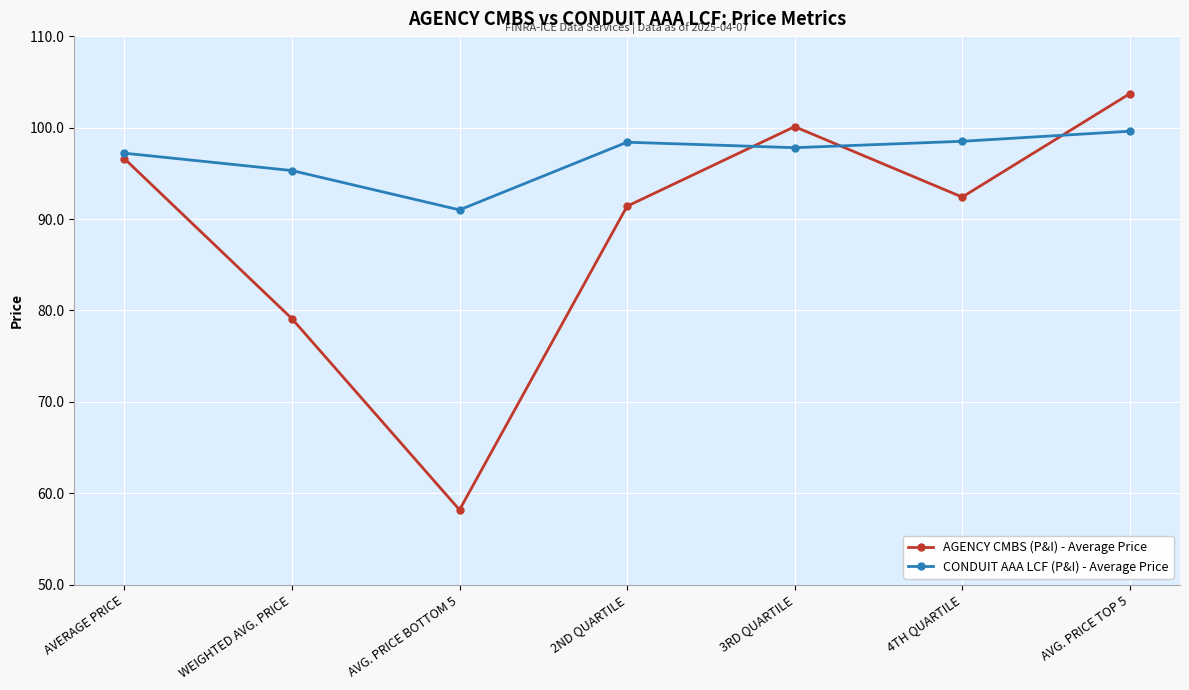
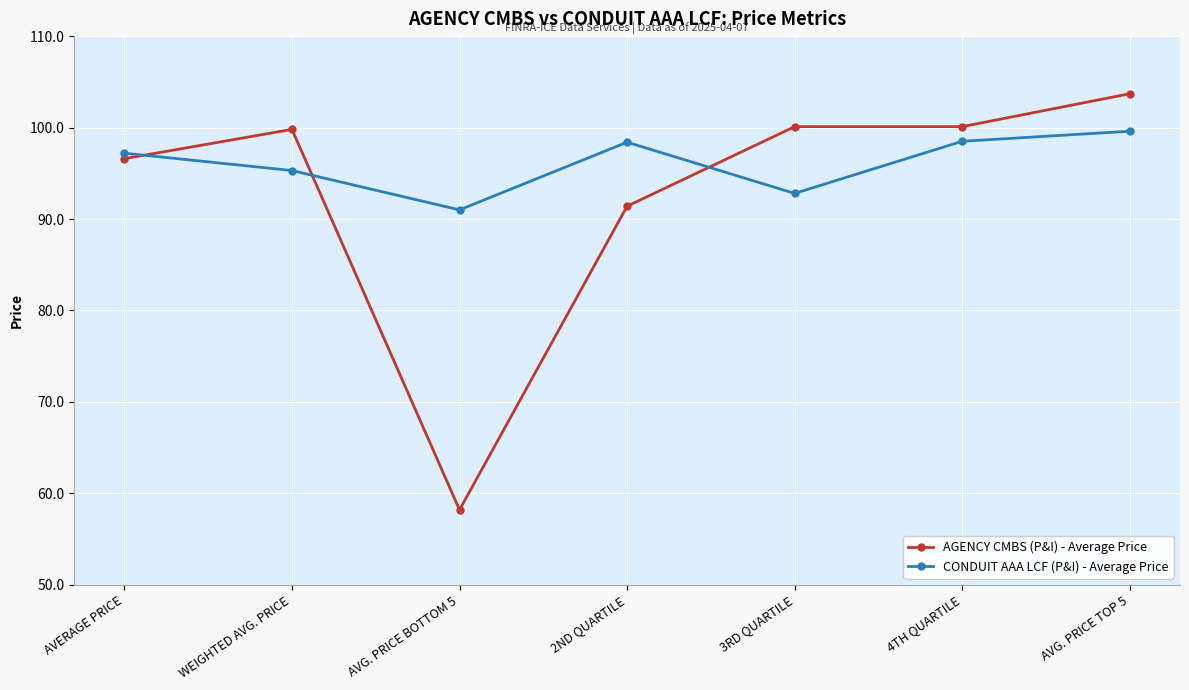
  {
    "AGENCY CMBS (P&I) - Average Price": {
      "AVERAGE PRICE": 97,
-     "WEIGHTED AVG. PRICE": 79,
+     "WEIGHTED AVG. PRICE": 100,
      "AVG. PRICE BOTTOM 5": 58,
      "2ND QUARTILE": 91,
      "3RD QUARTILE": 100,
-     "4TH QUARTILE": 92,
+     "4TH QUARTILE": 100,
      "AVG. PRICE TOP 5": 104
    },
    "CONDUIT AAA LCF (P&I) - Average Price": {
      "AVERAGE PRICE": 97,
      "WEIGHTED AVG. PRICE": 95,
      "AVG. PRICE BOTTOM 5": 91,
      "2ND QUARTILE": 98,
-     "3RD QUARTILE": 98,
+     "3RD QUARTILE": 93,
      "4TH QUARTILE": 99,
      "AVG. PRICE TOP 5": 100
    }
  }
